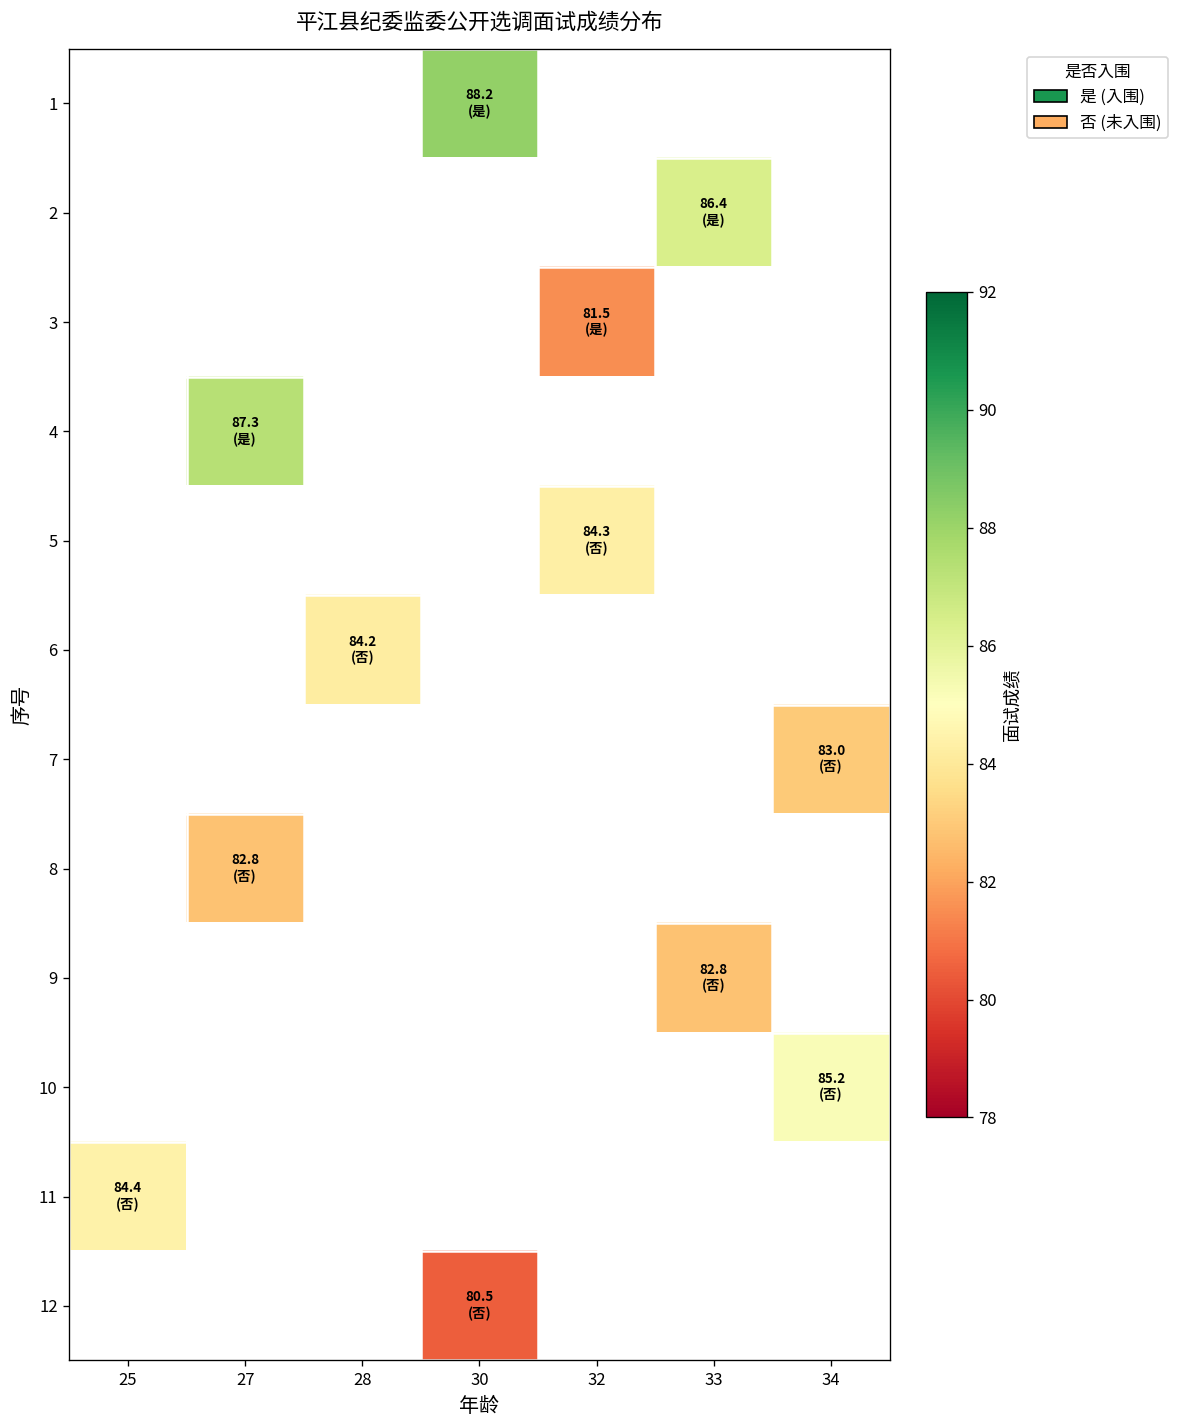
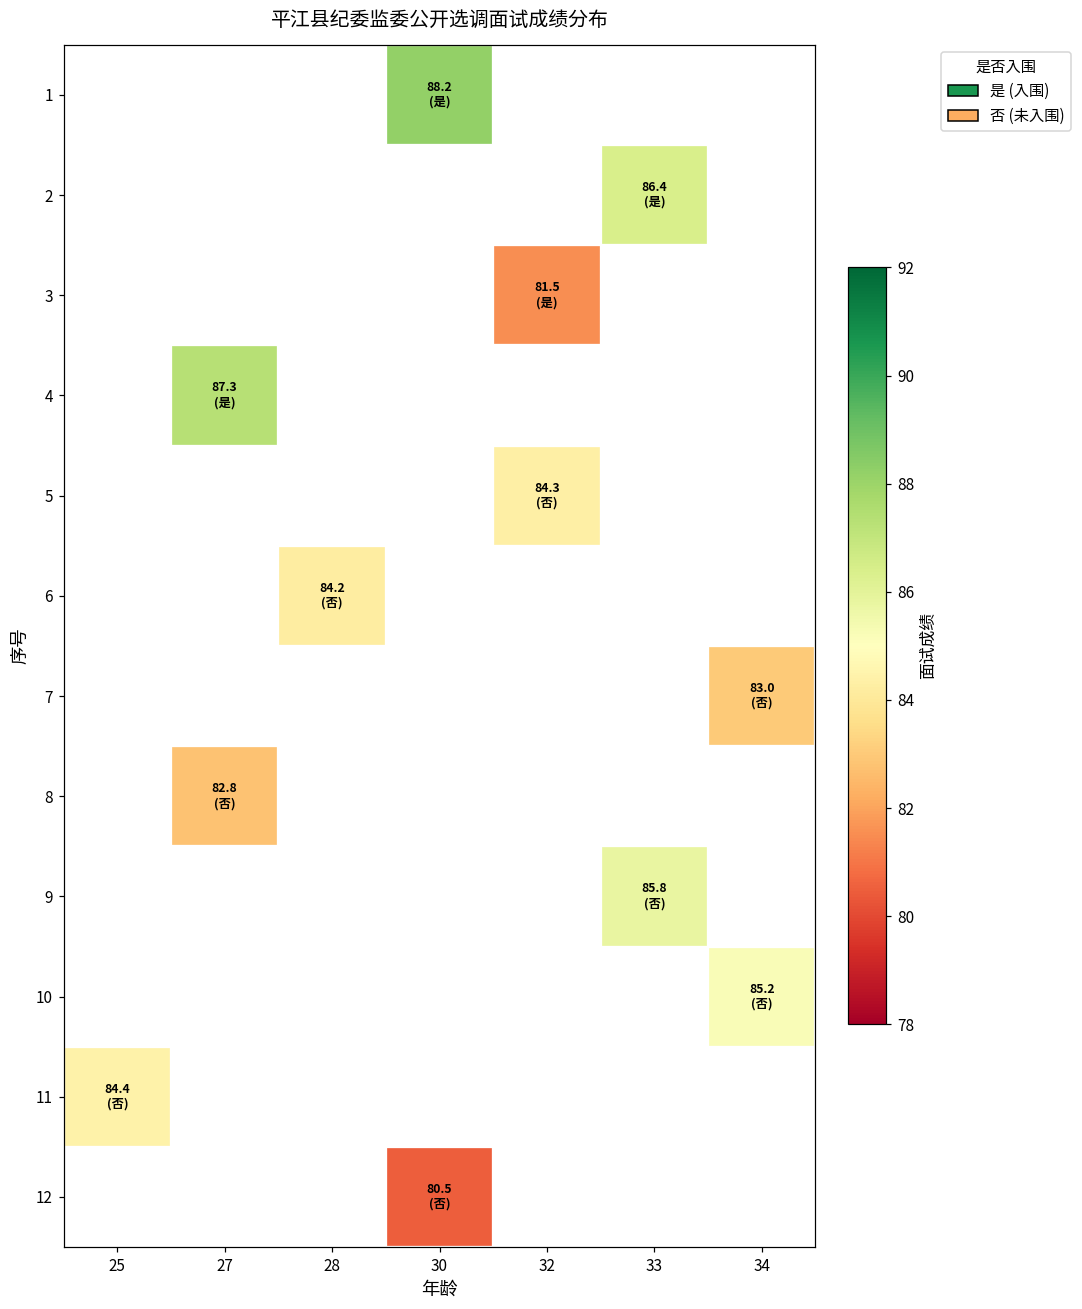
  {
    "1": {
      "30": 88.2
    },
    "2": {
      "33": 86.4
    },
    "3": {
      "32": 81.5
    },
    "4": {
      "27": 87.3
    },
    "5": {
      "32": 84.3
    },
    "6": {
      "28": 84.2
    },
    "7": {
      "34": 83.0
    },
    "8": {
      "27": 82.8
    },
    "9": {
-     "33": 82.8
+     "33": 85.8
    },
    "10": {
      "34": 85.2
    },
    "11": {
      "25": 84.4
    },
    "12": {
      "30": 80.5
    }
  }
